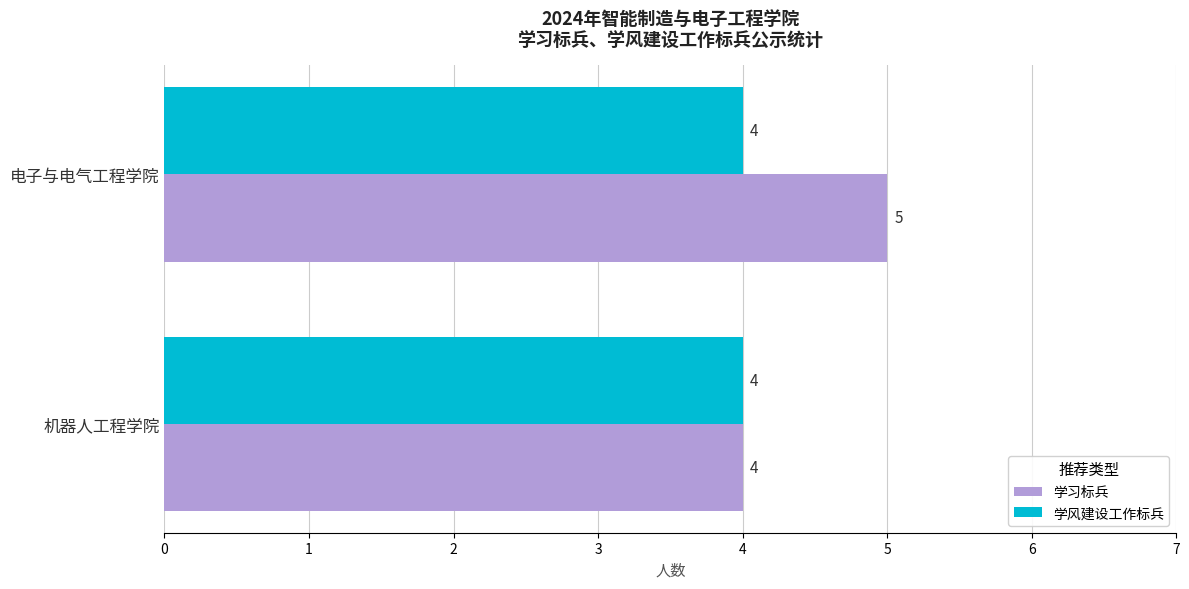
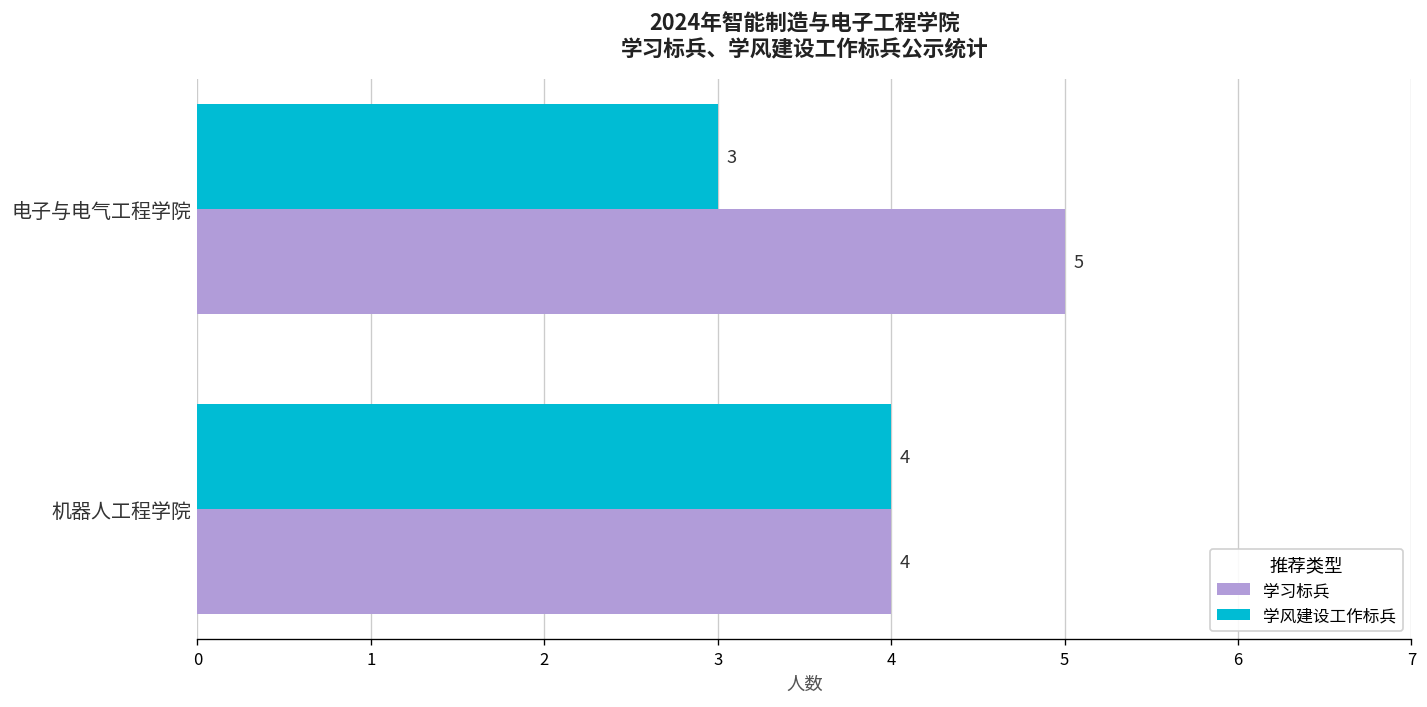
  {
    "学习标兵": {
      "电子与电气工程学院": 5,
      "机器人工程学院": 4
    },
    "学风建设工作标兵": {
-     "电子与电气工程学院": 4,
+     "电子与电气工程学院": 3,
      "机器人工程学院": 4
    }
  }
